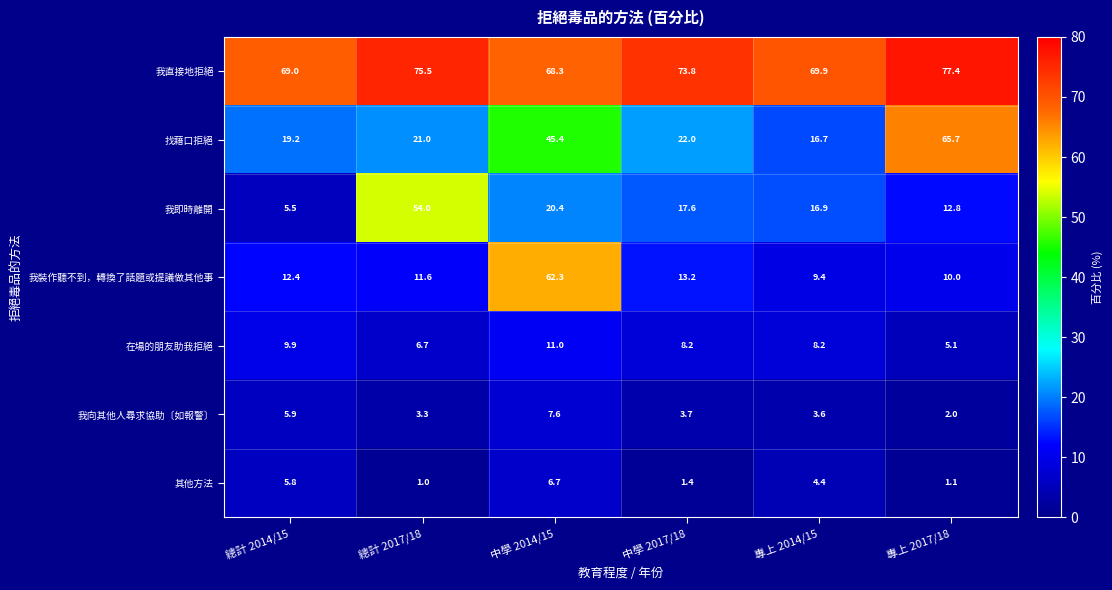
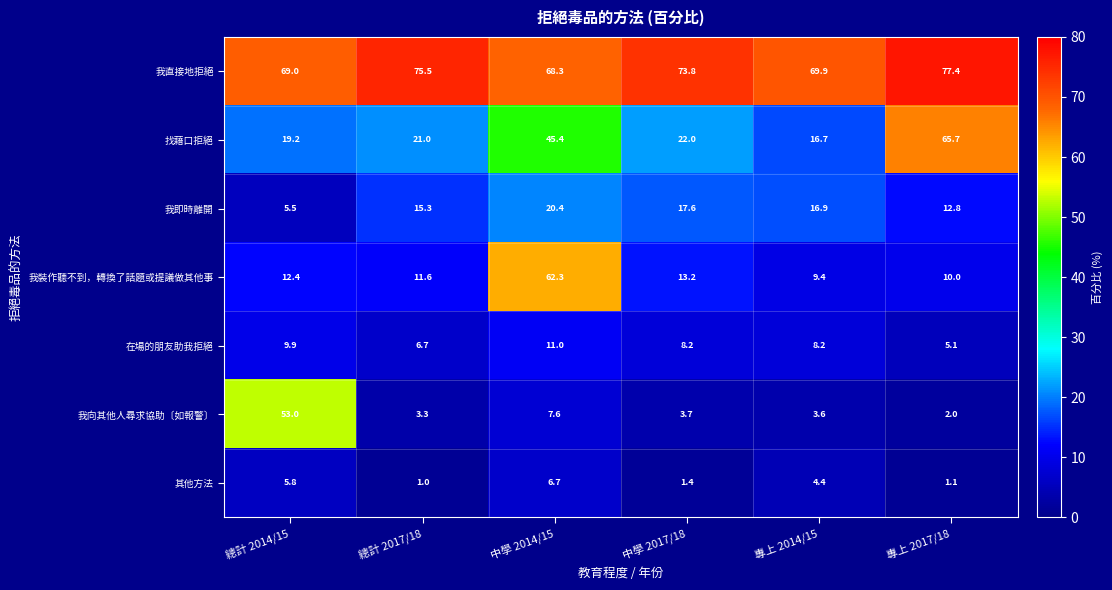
  {
    "我直接地拒絕": {
      "總計 2014/15": 69.0,
      "總計 2017/18": 75.5,
      "中學 2014/15": 68.3,
      "中學 2017/18": 73.8,
      "專上 2014/15": 69.9,
      "專上 2017/18": 77.4
    },
    "找藉口拒絕": {
      "總計 2014/15": 19.2,
      "總計 2017/18": 21.0,
      "中學 2014/15": 45.4,
      "中學 2017/18": 22.0,
      "專上 2014/15": 16.7,
      "專上 2017/18": 65.7
    },
    "我即時離開": {
      "總計 2014/15": 5.5,
-     "總計 2017/18": 54.0,
+     "總計 2017/18": 15.3,
      "中學 2014/15": 20.4,
      "中學 2017/18": 17.6,
      "專上 2014/15": 16.9,
      "專上 2017/18": 12.8
    },
    "我裝作聽不到，轉換了話題或提議做其他事": {
      "總計 2014/15": 12.4,
      "總計 2017/18": 11.6,
      "中學 2014/15": 62.3,
      "中學 2017/18": 13.2,
      "專上 2014/15": 9.4,
      "專上 2017/18": 10.0
    },
    "在場的朋友助我拒絕": {
      "總計 2014/15": 9.9,
      "總計 2017/18": 6.7,
      "中學 2014/15": 11.0,
      "中學 2017/18": 8.2,
      "專上 2014/15": 8.2,
      "專上 2017/18": 5.1
    },
    "我向其他人尋求協助〔如報警〕": {
-     "總計 2014/15": 5.9,
+     "總計 2014/15": 53.0,
      "總計 2017/18": 3.3,
      "中學 2014/15": 7.6,
      "中學 2017/18": 3.7,
      "專上 2014/15": 3.6,
      "專上 2017/18": 2.0
    },
    "其他方法": {
      "總計 2014/15": 5.8,
      "總計 2017/18": 1.0,
      "中學 2014/15": 6.7,
      "中學 2017/18": 1.4,
      "專上 2014/15": 4.4,
      "專上 2017/18": 1.1
    }
  }
